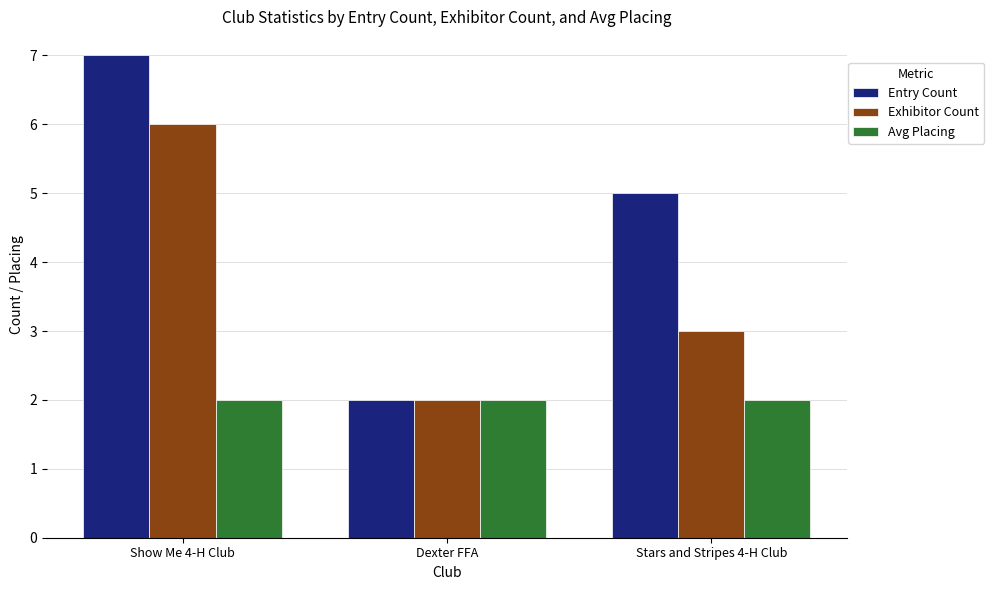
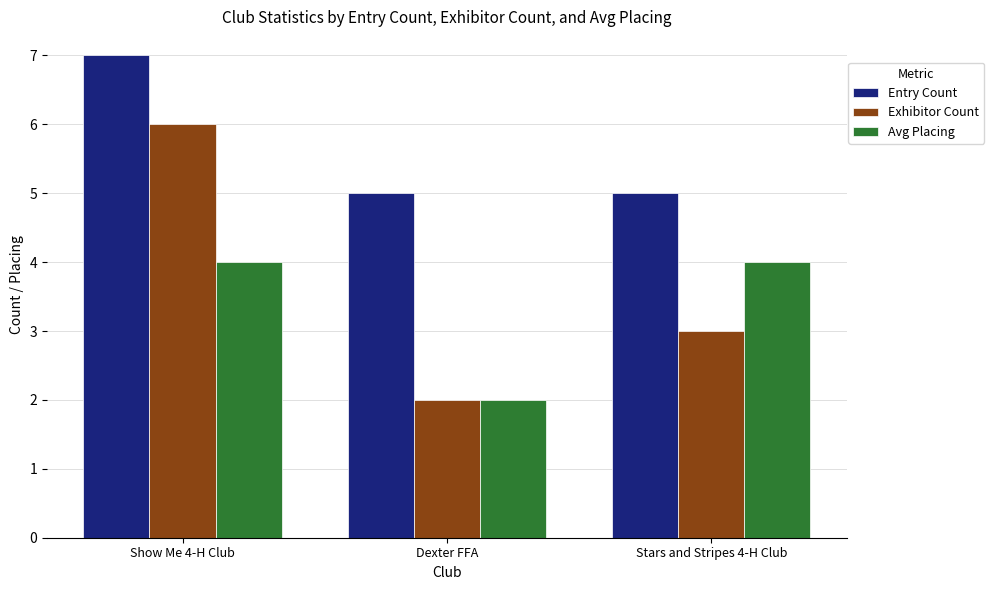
  {
    "Entry Count": {
      "Show Me 4-H Club": 7,
-     "Dexter FFA": 2,
+     "Dexter FFA": 5,
      "Stars and Stripes 4-H Club": 5
    },
    "Exhibitor Count": {
      "Show Me 4-H Club": 6,
      "Dexter FFA": 2,
      "Stars and Stripes 4-H Club": 3
    },
    "Avg Placing": {
-     "Show Me 4-H Club": 2,
+     "Show Me 4-H Club": 4,
      "Dexter FFA": 2,
-     "Stars and Stripes 4-H Club": 2
+     "Stars and Stripes 4-H Club": 4
    }
  }
